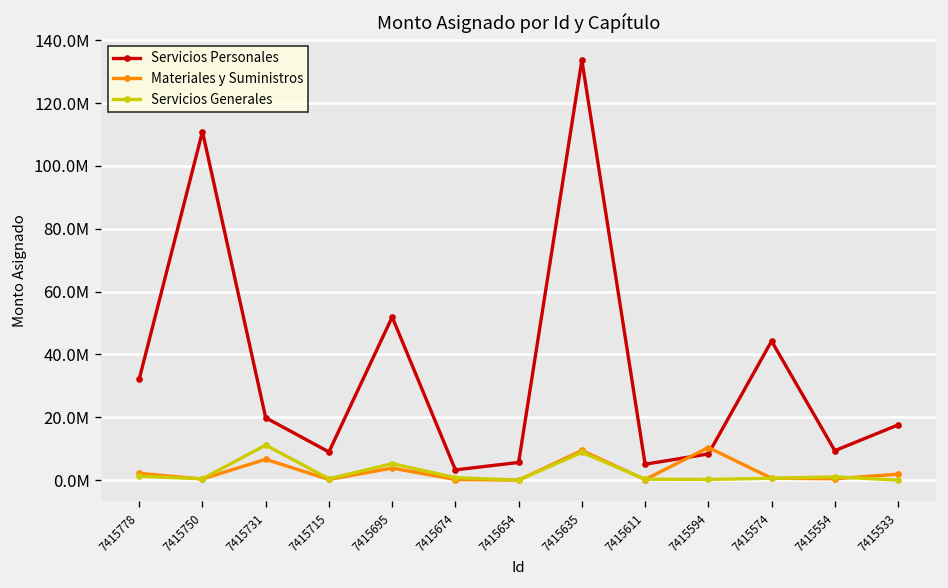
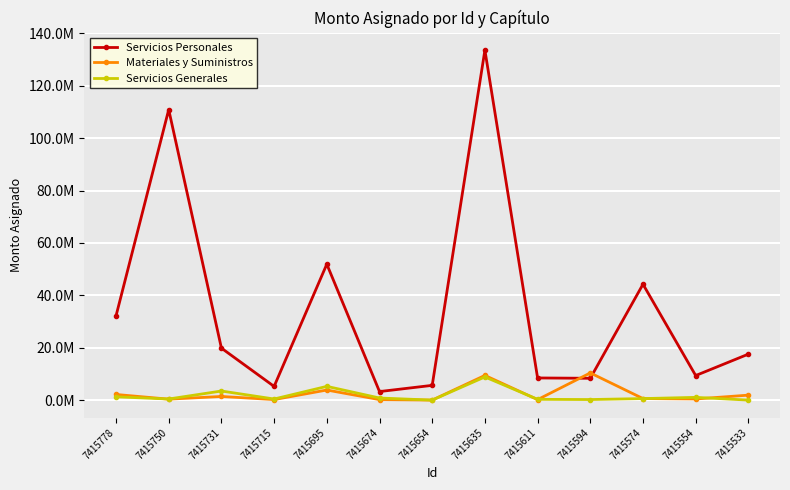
  {
    "Servicios Personales": {
      "7415778": 32000000,
      "7415750": 111000000,
      "7415731": 20000000,
-     "7415715": 9000000,
+     "7415715": 5000000,
      "7415695": 52000000,
      "7415674": 3000000,
      "7415654": 6000000,
      "7415635": 134000000,
-     "7415611": 5000000,
+     "7415611": 8000000,
      "7415594": 8000000,
      "7415574": 44000000,
      "7415554": 9000000,
      "7415533": 18000000
    },
    "Materiales y Suministros": {
-     "7415731": 7000000,
+     "7415731": 1000000,
      "7415695": 4000000,
      "7415594": 10000000,
      "7415533": 2000000
    },
    "Servicios Generales": {
-     "7415731": 11000000,
+     "7415731": 3000000,
      "7415695": 5000000,
      "7415594": 0,
      "7415533": 0
    }
  }
